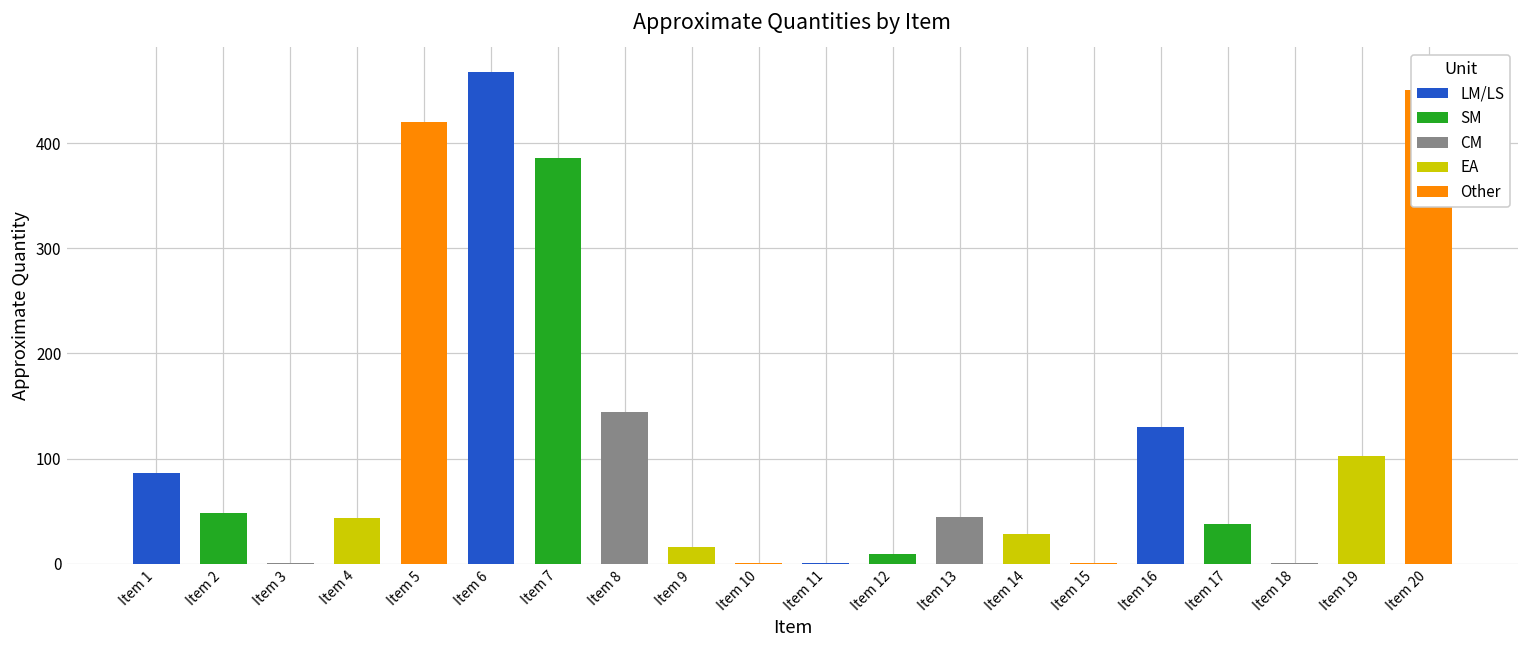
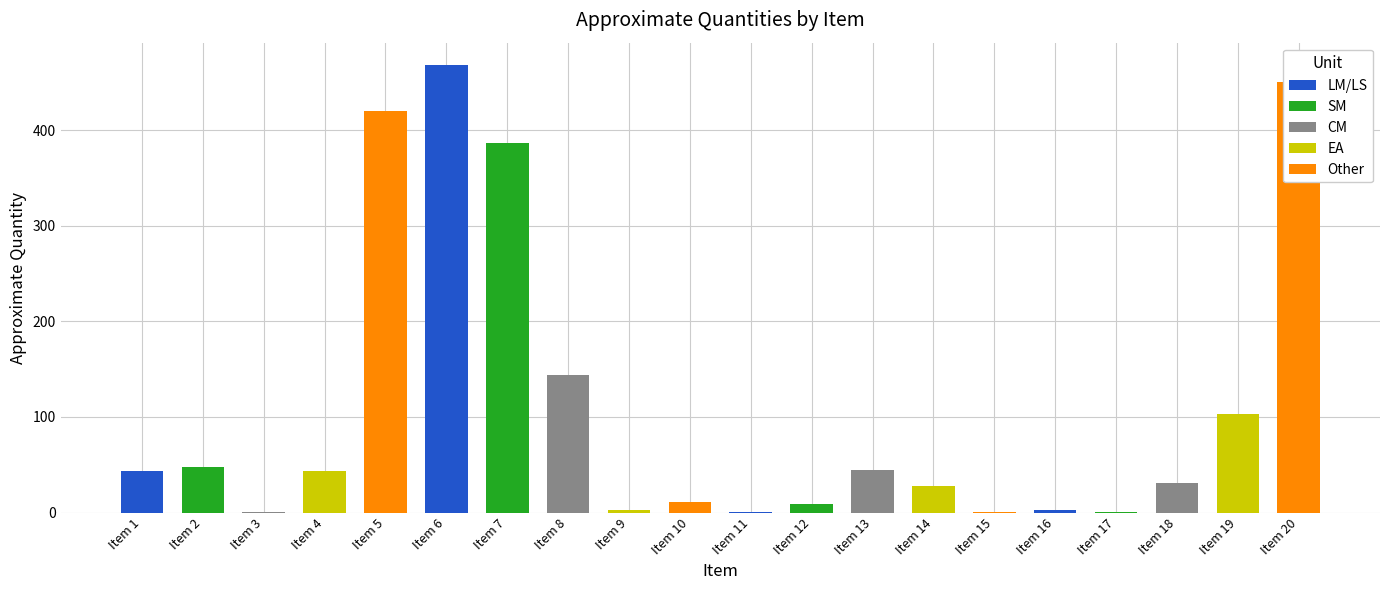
  {
-   "Item 1": 90,
+   "Item 1": 40,
    "Item 2": 50,
    "Item 4": 40,
    "Item 5": 420,
    "Item 6": 470,
    "Item 7": 390,
    "Item 8": 140,
-   "Item 9": 20,
-   "Item 10": 0,
+   "Item 9": 0,
+   "Item 10": 10,
    "Item 12": 10,
    "Item 13": 50,
    "Item 14": 30,
-   "Item 16": 130,
-   "Item 17": 40,
-   "Item 18": 0,
+   "Item 16": 0,
+   "Item 17": 0,
+   "Item 18": 30,
    "Item 19": 100
  }
